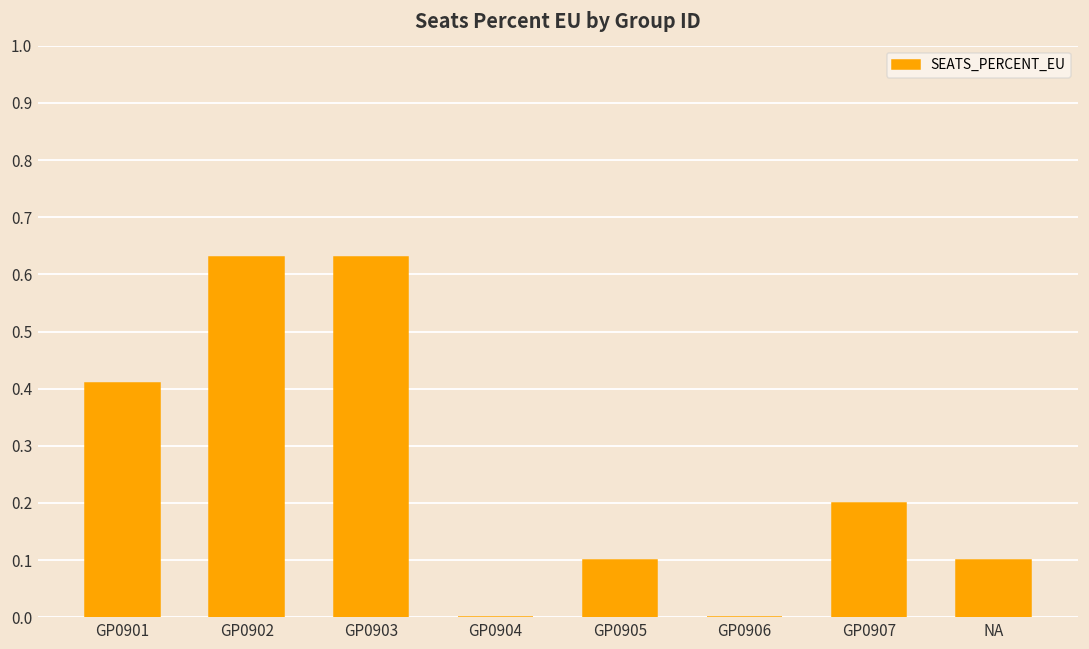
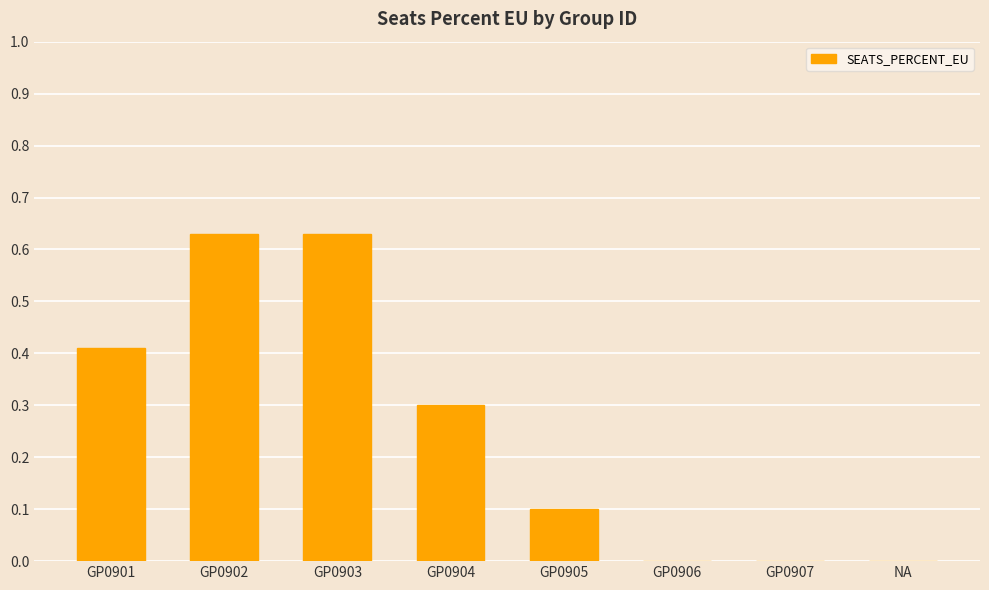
  {
    "GP0901": 0.41,
    "GP0902": 0.63,
    "GP0903": 0.63,
-   "GP0904": 0.0,
+   "GP0904": 0.3,
    "GP0905": 0.1,
    "GP0906": 0.0,
-   "GP0907": 0.2,
-   "NA": 0.1
+   "GP0907": 0.0,
+   "NA": 0.0
  }
